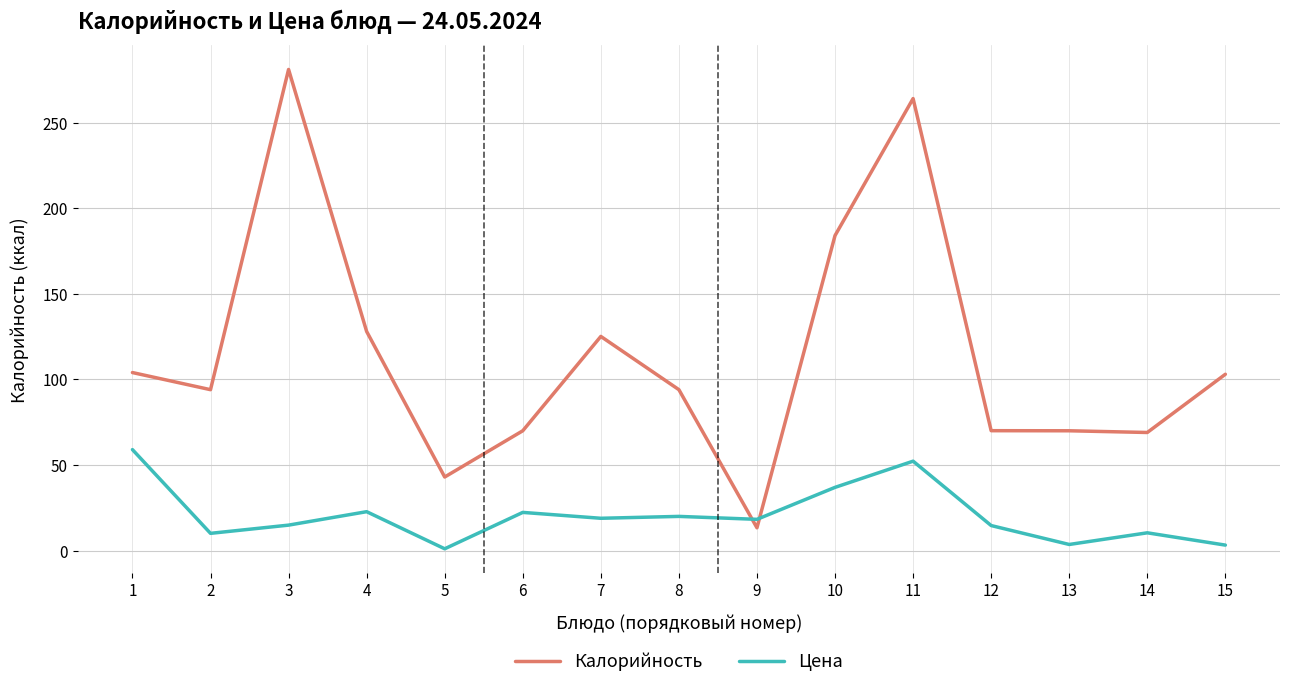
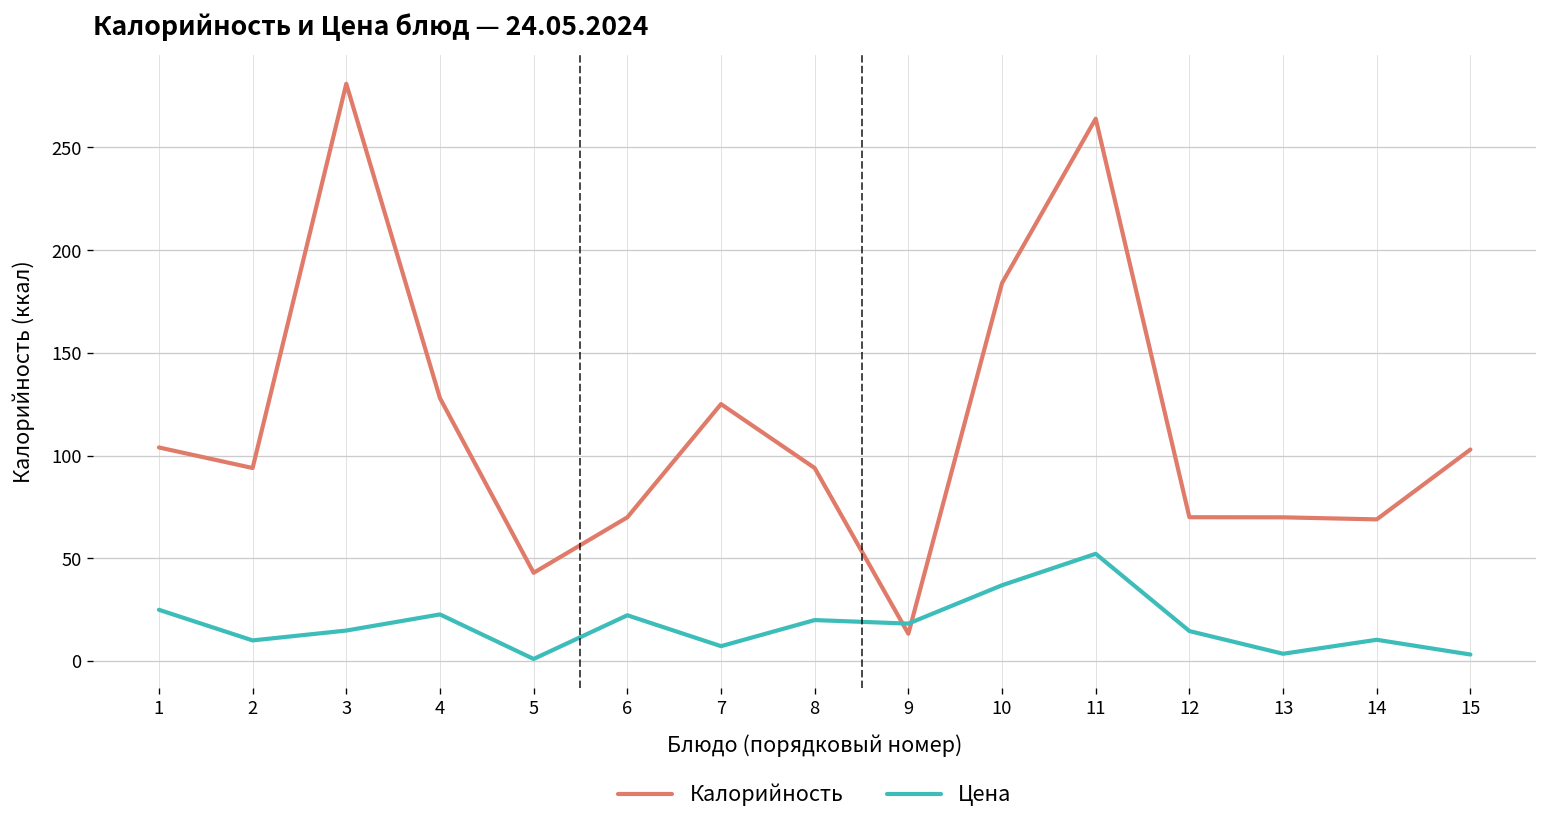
  {
    "Калорийность": {
      "1": 104,
      "2": 94,
      "3": 281,
      "4": 128,
      "5": 43,
      "6": 70,
      "7": 125,
      "8": 94,
      "9": 13,
      "10": 184,
      "11": 264,
      "12": 70,
      "13": 70,
      "14": 69,
      "15": 103
    },
    "Цена": {
-     "1": 59,
+     "1": 25,
      "2": 10,
      "3": 15,
      "4": 23,
      "5": 1,
      "6": 22,
-     "7": 19,
+     "7": 7,
      "8": 20,
      "9": 18,
      "10": 37,
      "11": 52,
      "12": 15,
      "13": 4,
      "14": 10,
      "15": 3
    }
  }
